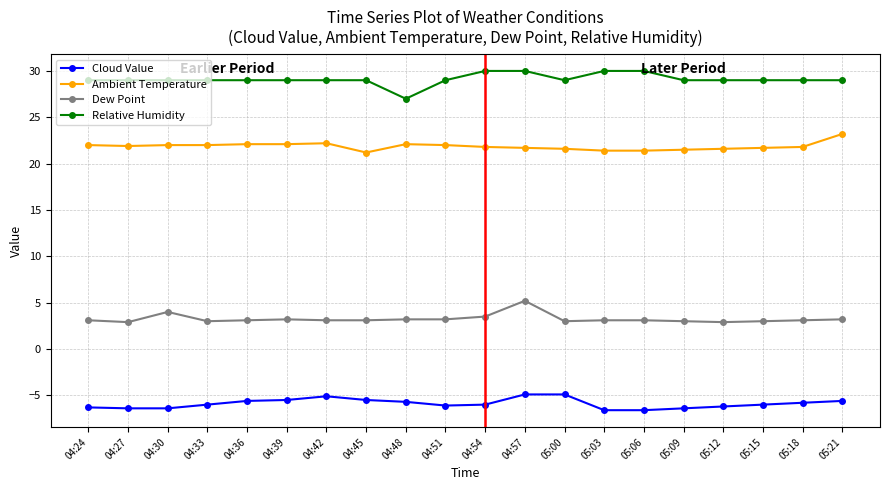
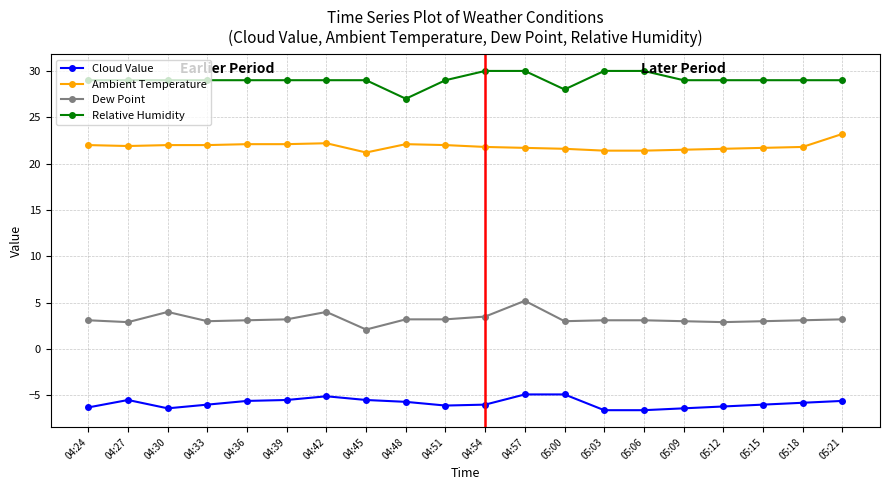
  {
    "Cloud Value": {
      "04:24": -6,
-     "04:27": -6.4,
+     "04:27": -5.5,
      "04:30": -6,
      "04:33": -6,
      "04:36": -6,
      "04:39": -6,
      "04:42": -5,
      "04:45": -6,
      "04:48": -6,
      "04:51": -6,
      "04:54": -6,
      "04:57": -5,
      "05:00": -5,
      "05:03": -7,
      "05:06": -7,
      "05:09": -6,
      "05:12": -6,
      "05:15": -6,
      "05:18": -6,
      "05:21": -6
    },
    "Ambient Temperature": {
      "04:24": 22,
      "04:27": 22,
      "04:30": 22,
      "04:33": 22,
      "04:36": 22,
      "04:39": 22,
      "04:42": 22,
      "04:45": 21,
      "04:48": 22,
      "04:51": 22,
      "04:54": 22,
      "04:57": 22,
      "05:00": 22,
      "05:03": 21,
      "05:06": 21,
      "05:09": 22,
      "05:12": 22,
      "05:15": 22,
      "05:18": 22,
      "05:21": 23
    },
    "Dew Point": {
      "04:24": 3,
      "04:27": 3,
      "04:30": 4,
      "04:33": 3,
      "04:36": 3,
      "04:39": 3,
-     "04:42": 3,
-     "04:45": 3,
+     "04:42": 4,
+     "04:45": 2,
      "04:48": 3,
      "04:51": 3,
      "04:54": 4,
      "04:57": 5,
      "05:00": 3,
      "05:03": 3,
      "05:06": 3,
      "05:09": 3,
      "05:12": 3,
      "05:15": 3,
      "05:18": 3,
      "05:21": 3
    },
    "Relative Humidity": {
      "04:36": 29,
      "04:39": 29,
      "04:42": 29,
      "04:45": 29,
      "04:48": 27,
      "04:51": 29,
      "04:54": 30,
      "04:57": 30,
-     "05:00": 29,
+     "05:00": 28,
      "05:03": 30,
      "05:06": 30,
      "05:09": 29,
      "05:12": 29,
      "05:15": 29,
      "05:18": 29,
      "05:21": 29
    }
  }
